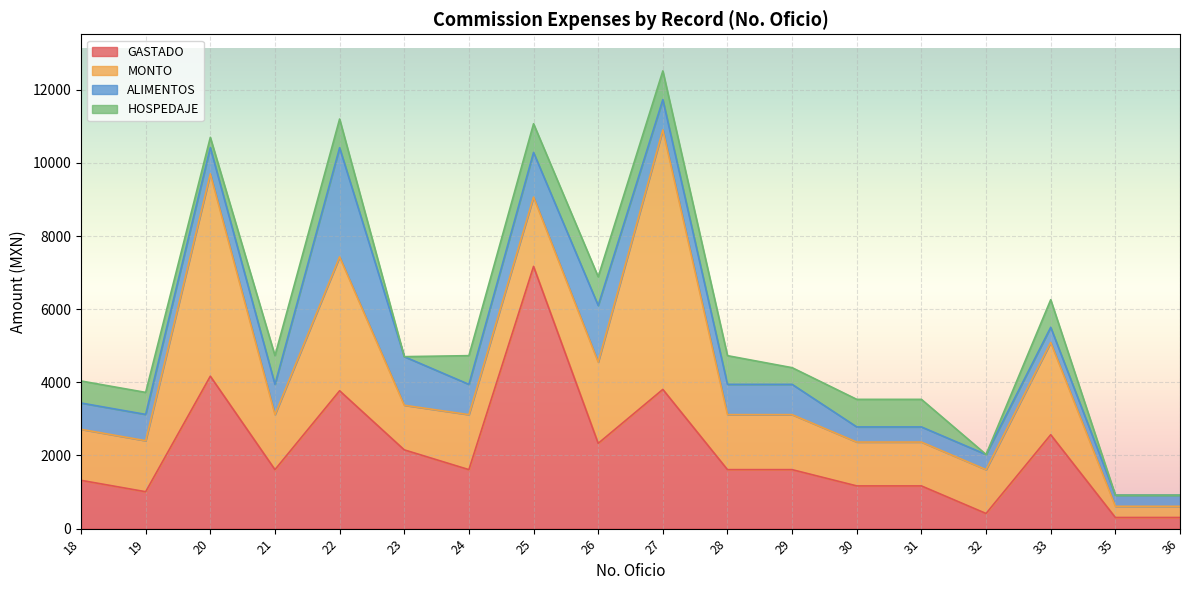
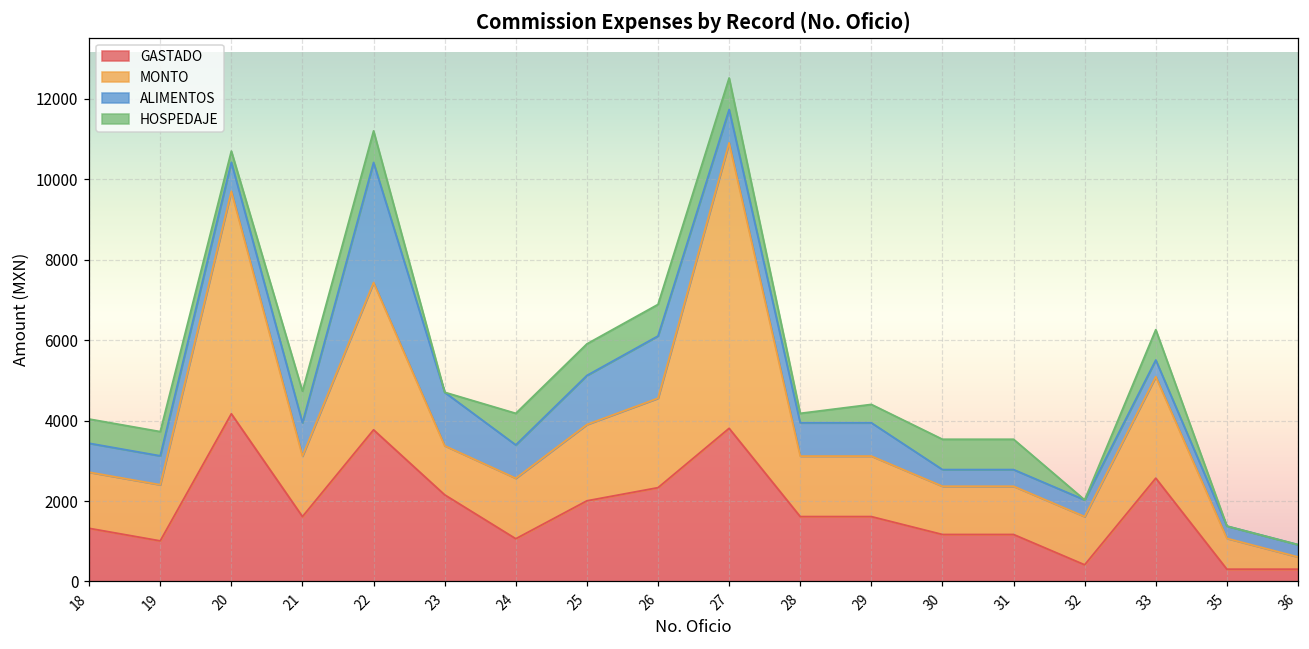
  {
    "GASTADO": {
      "18": 1300,
      "19": 1000,
      "20": 4200,
      "21": 1600,
      "22": 3800,
      "23": 2200,
-     "24": 1600,
-     "25": 7200,
+     "24": 1100,
+     "25": 2000,
      "26": 2300,
      "27": 3800,
      "28": 1600,
      "29": 1600,
      "30": 1200,
      "31": 1200,
      "32": 400,
      "33": 2600,
      "35": 300,
      "36": 300
    },
    "MONTO": {
      "18": 1400,
      "19": 1400,
      "20": 5500,
      "21": 1500,
      "22": 3700,
      "23": 1200,
      "24": 1500,
      "25": 1900,
      "26": 2200,
      "27": 7100,
      "28": 1500,
      "29": 1500,
      "30": 1200,
      "31": 1200,
      "32": 1200,
      "33": 2500,
-     "35": 300,
+     "35": 800,
      "36": 300
    },
    "ALIMENTOS": {
      "18": 700,
      "19": 700,
      "20": 700,
      "21": 800,
      "22": 3000,
      "24": 800,
      "25": 1200,
      "26": 1500,
      "27": 800,
      "28": 800,
      "29": 800,
      "30": 400,
      "31": 400,
      "33": 400
    },
    "HOSPEDAJE": {
      "18": 600,
      "19": 600,
      "20": 300,
      "21": 800,
      "22": 800,
      "24": 800,
      "25": 800,
      "26": 800,
      "27": 800,
-     "28": 800,
+     "28": 200,
      "29": 500,
      "30": 800,
      "31": 800,
      "33": 800
    }
  }
